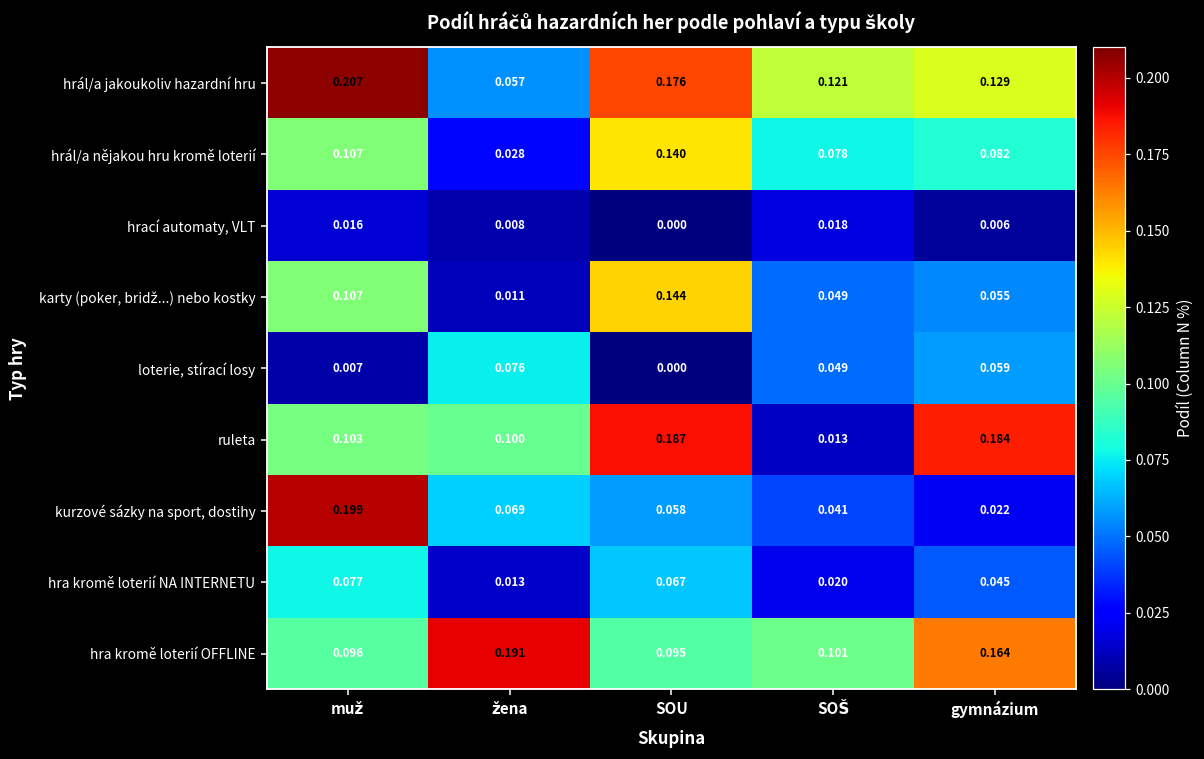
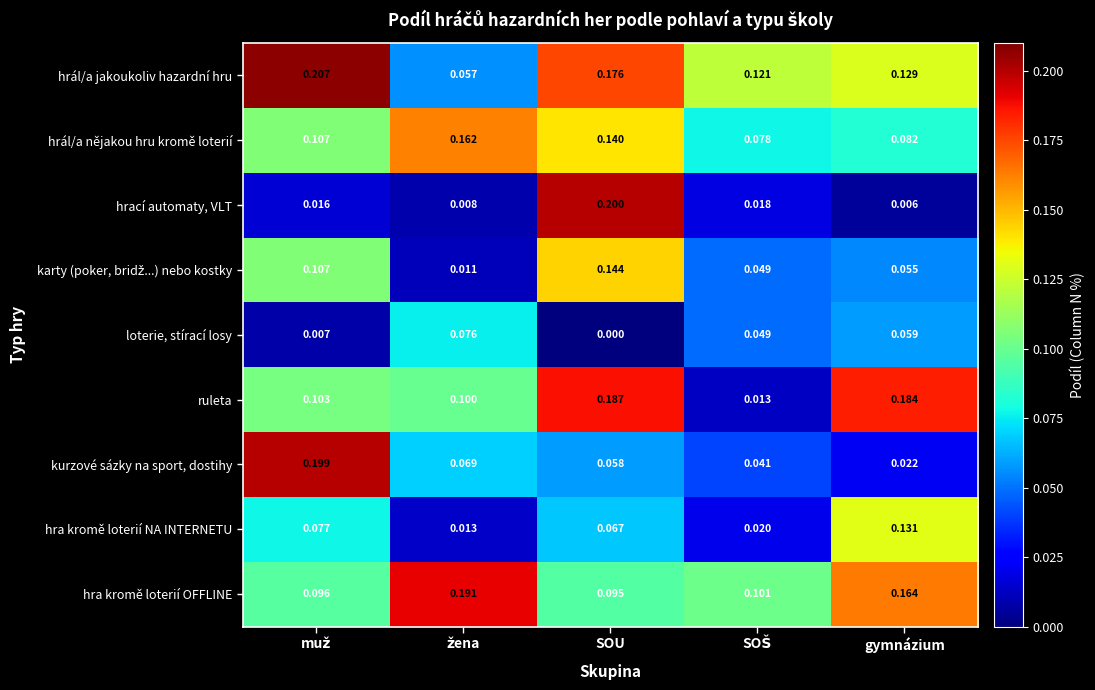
  {
    "hrál/a jakoukoliv hazardní hru": {
      "muž": 0.207,
      "žena": 0.057,
      "SOU": 0.176,
      "SOŠ": 0.121,
      "gymnázium": 0.129
    },
    "hrál/a nějakou hru kromě loterií": {
      "muž": 0.107,
-     "žena": 0.028,
+     "žena": 0.162,
      "SOU": 0.140,
      "SOŠ": 0.078,
      "gymnázium": 0.082
    },
    "hrací automaty, VLT": {
      "muž": 0.016,
      "žena": 0.008,
-     "SOU": 0.000,
+     "SOU": 0.200,
      "SOŠ": 0.018,
      "gymnázium": 0.006
    },
    "karty (poker, bridž...) nebo kostky": {
      "muž": 0.107,
      "žena": 0.011,
      "SOU": 0.144,
      "SOŠ": 0.049,
      "gymnázium": 0.055
    },
    "loterie, stírací losy": {
      "muž": 0.007,
      "žena": 0.076,
      "SOU": 0.000,
      "SOŠ": 0.049,
      "gymnázium": 0.059
    },
    "ruleta": {
      "muž": 0.103,
      "žena": 0.100,
      "SOU": 0.187,
      "SOŠ": 0.013,
      "gymnázium": 0.184
    },
    "kurzové sázky na sport, dostihy": {
      "muž": 0.199,
      "žena": 0.069,
      "SOU": 0.058,
      "SOŠ": 0.041,
      "gymnázium": 0.022
    },
    "hra kromě loterií NA INTERNETU": {
      "muž": 0.077,
      "žena": 0.013,
      "SOU": 0.067,
      "SOŠ": 0.020,
-     "gymnázium": 0.045
+     "gymnázium": 0.131
    },
    "hra kromě loterií OFFLINE": {
      "muž": 0.096,
      "žena": 0.191,
      "SOU": 0.095,
      "SOŠ": 0.101,
      "gymnázium": 0.164
    }
  }
